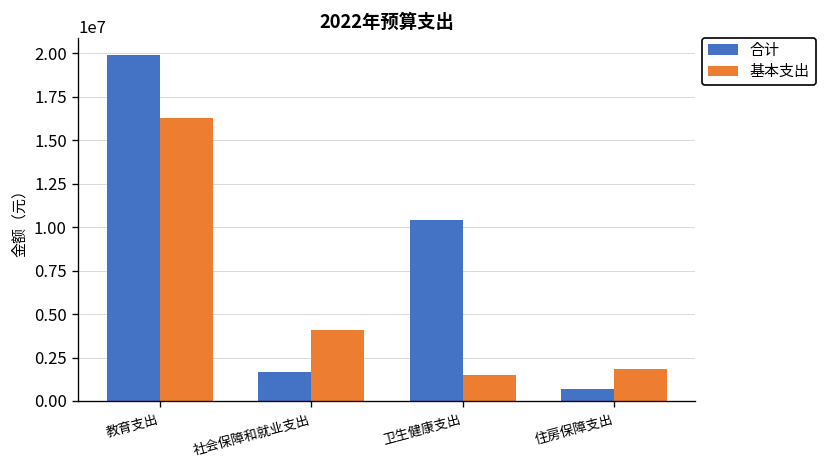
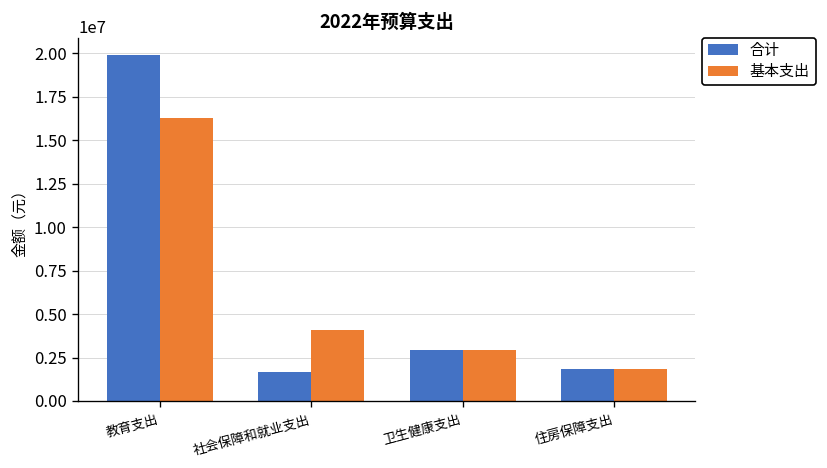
  {
    "合计": {
      "教育支出": 19900000,
      "社会保障和就业支出": 1700000,
-     "卫生健康支出": 10400000,
-     "住房保障支出": 700000
+     "卫生健康支出": 3000000,
+     "住房保障支出": 1800000
    },
    "基本支出": {
      "教育支出": 16300000,
      "社会保障和就业支出": 4100000,
-     "卫生健康支出": 1500000,
+     "卫生健康支出": 3000000,
      "住房保障支出": 1800000
    }
  }
